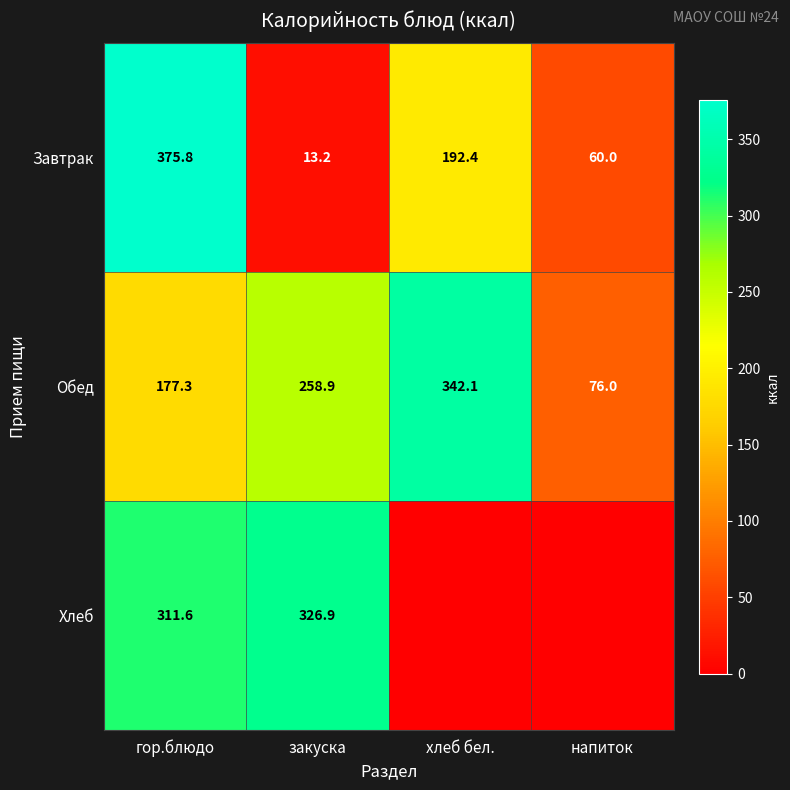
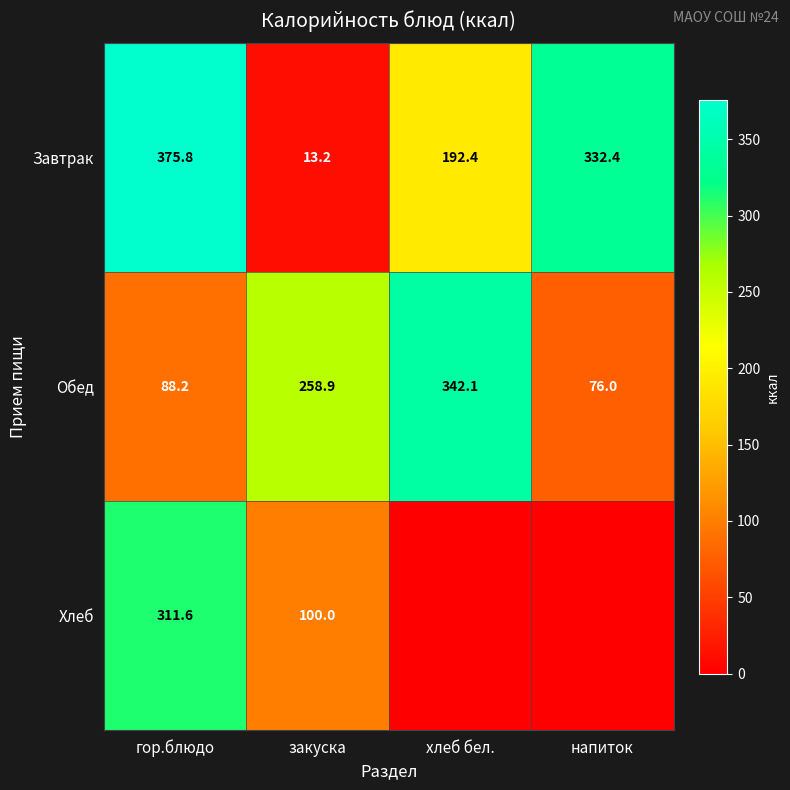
  {
    "Завтрак": {
      "гор.блюдо": 375.8,
      "закуска": 13.2,
      "хлеб бел.": 192.4,
-     "напиток": 60.0
+     "напиток": 332.4
    },
    "Обед": {
-     "гор.блюдо": 177.3,
+     "гор.блюдо": 88.2,
      "закуска": 258.9,
      "хлеб бел.": 342.1,
      "напиток": 76.0
    },
    "Хлеб": {
      "гор.блюдо": 311.6,
-     "закуска": 326.9
+     "закуска": 100.0
    }
  }
